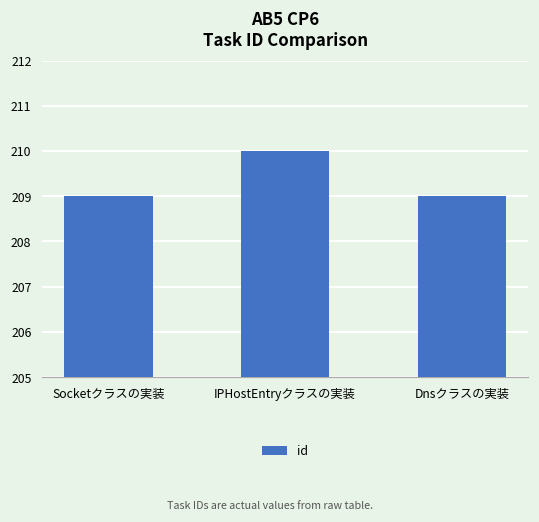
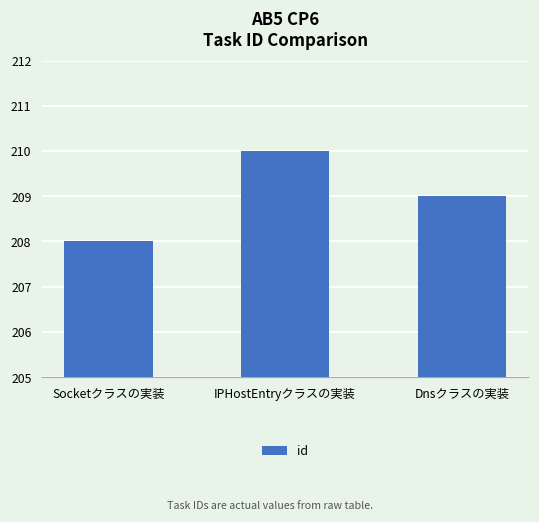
  {
-   "Socketクラスの実装": 209,
+   "Socketクラスの実装": 208,
    "IPHostEntryクラスの実装": 210,
    "Dnsクラスの実装": 209
  }
